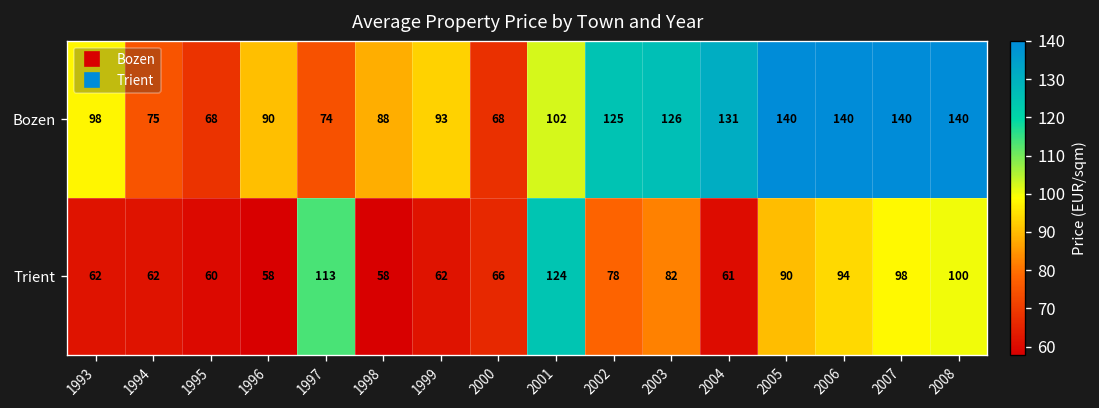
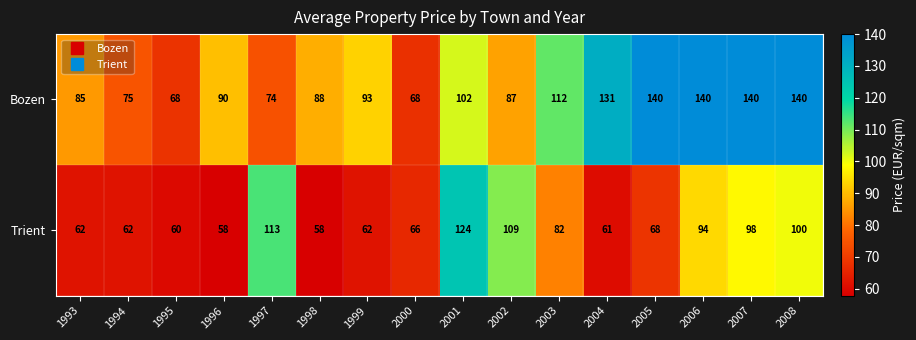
  {
    "Bozen": {
-     "1993": 98,
+     "1993": 85,
      "1994": 75,
      "1995": 68,
      "1996": 90,
      "1997": 74,
      "1998": 88,
      "1999": 93,
      "2000": 68,
      "2001": 102,
-     "2002": 125,
-     "2003": 126,
+     "2002": 87,
+     "2003": 112,
      "2004": 131,
      "2005": 140,
      "2006": 140,
      "2007": 140,
      "2008": 140
    },
    "Trient": {
      "1993": 62,
      "1994": 62,
      "1995": 60,
      "1996": 58,
      "1997": 113,
      "1998": 58,
      "1999": 62,
      "2000": 66,
      "2001": 124,
-     "2002": 78,
+     "2002": 109,
      "2003": 82,
      "2004": 61,
-     "2005": 90,
+     "2005": 68,
      "2006": 94,
      "2007": 98,
      "2008": 100
    }
  }
